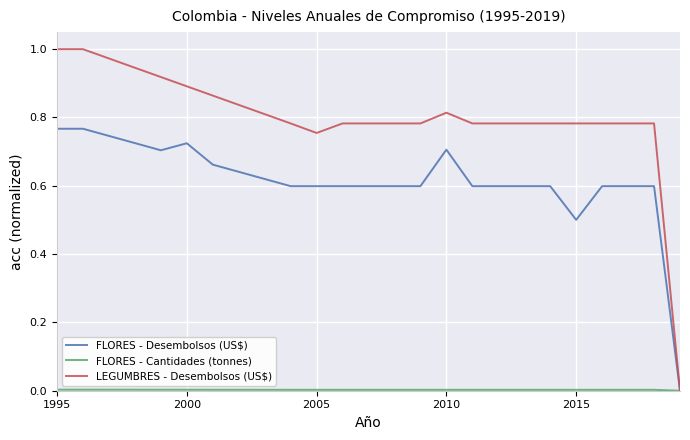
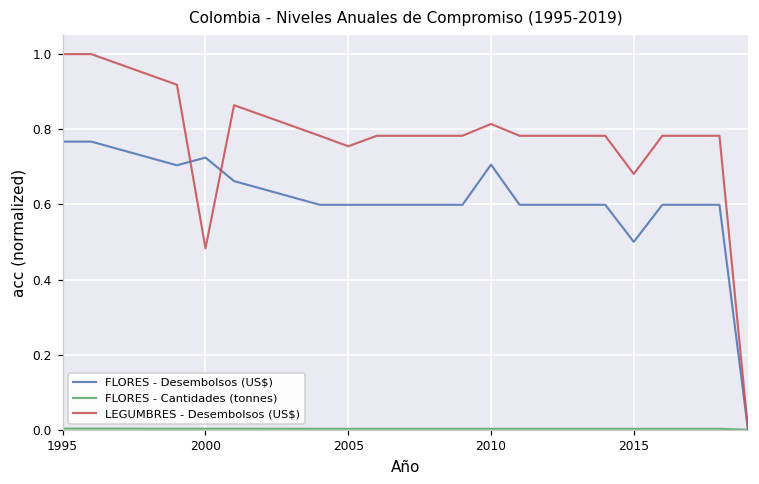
  {
    "FLORES - Desembolsos (US$)": {
      "1995": 0.77,
      "2000": 0.72,
      "2005": 0.60,
      "2010": 0.71,
      "2015": 0.50
    },
    "FLORES - Cantidades (tonnes)": {
      "1995": 0.00,
      "2000": 0.00,
      "2005": 0.00,
      "2010": 0.00,
      "2015": 0.00
    },
    "LEGUMBRES - Desembolsos (US$)": {
      "1995": 1.00,
-     "2000": 0.89,
+     "2000": 0.48,
      "2005": 0.75,
      "2010": 0.81,
-     "2015": 0.78
+     "2015": 0.68
    }
  }
